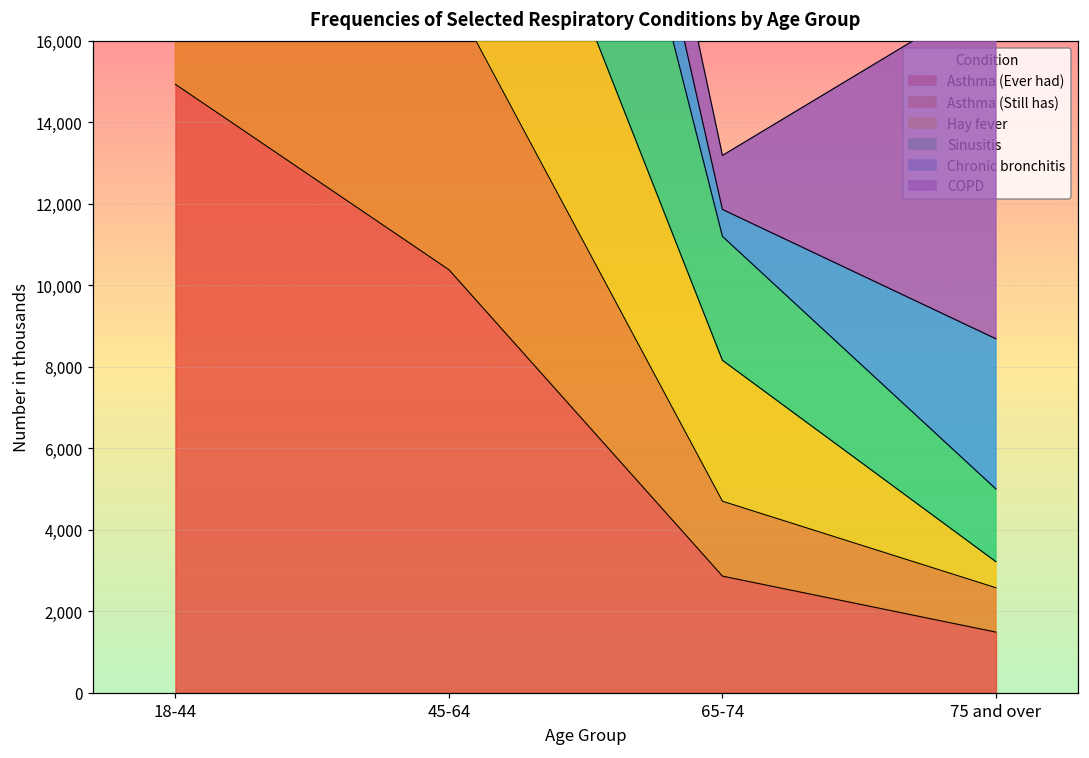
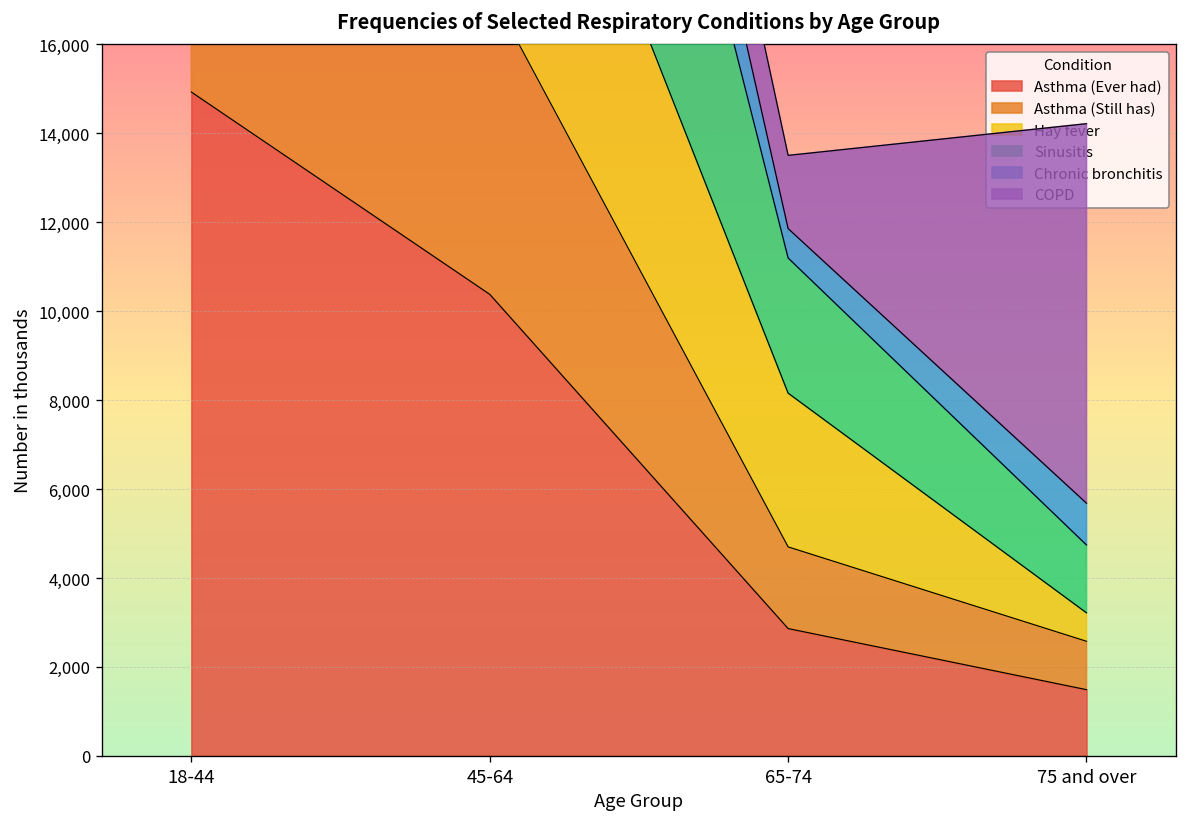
  {
    "Hay fever": {
      "65-74": "3,500",
      "75 and over": "600"
    },
    "Sinusitis": {
      "65-74": "3,000",
-     "75 and over": "1,800"
+     "75 and over": "1,500"
    },
    "Chronic bronchitis": {
      "65-74": "700",
-     "75 and over": "3,700"
+     "75 and over": "900"
    },
    "COPD": {
-     "65-74": "1,300"
+     "65-74": "1,600"
    }
  }
